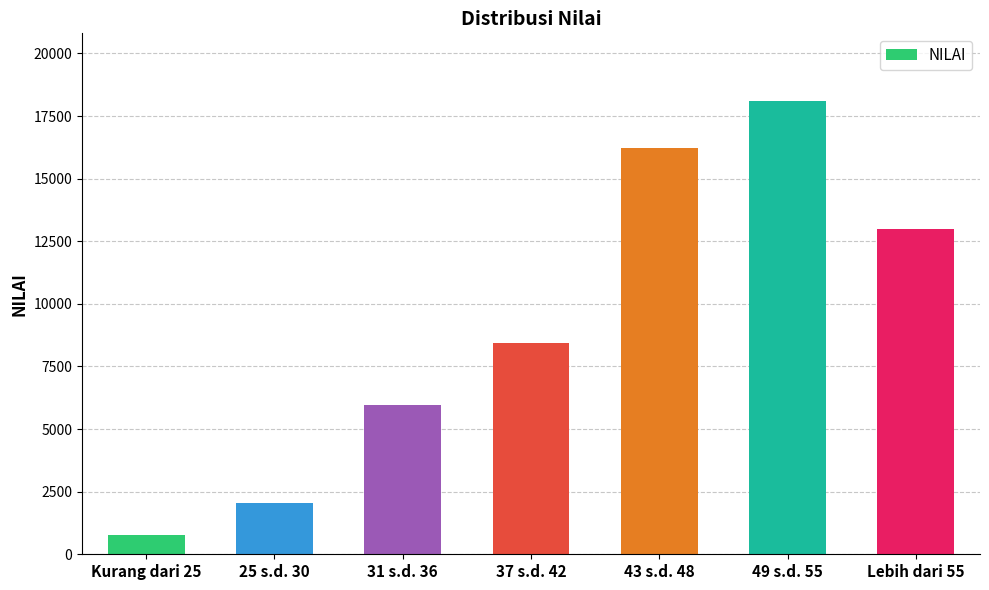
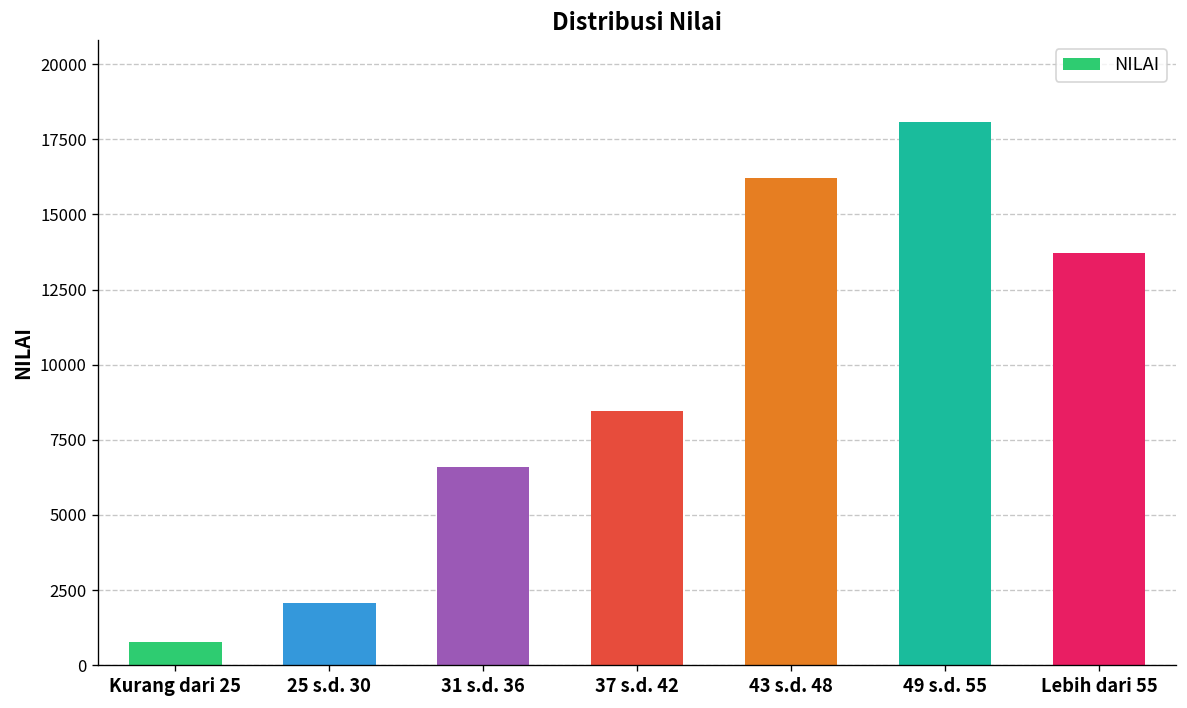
  {
    "Kurang dari 25": 800,
    "25 s.d. 30": 2100,
-   "31 s.d. 36": 5900,
+   "31 s.d. 36": 6600,
    "37 s.d. 42": 8500,
    "43 s.d. 48": 16200,
    "49 s.d. 55": 18100,
-   "Lebih dari 55": 13000
+   "Lebih dari 55": 13700
  }
